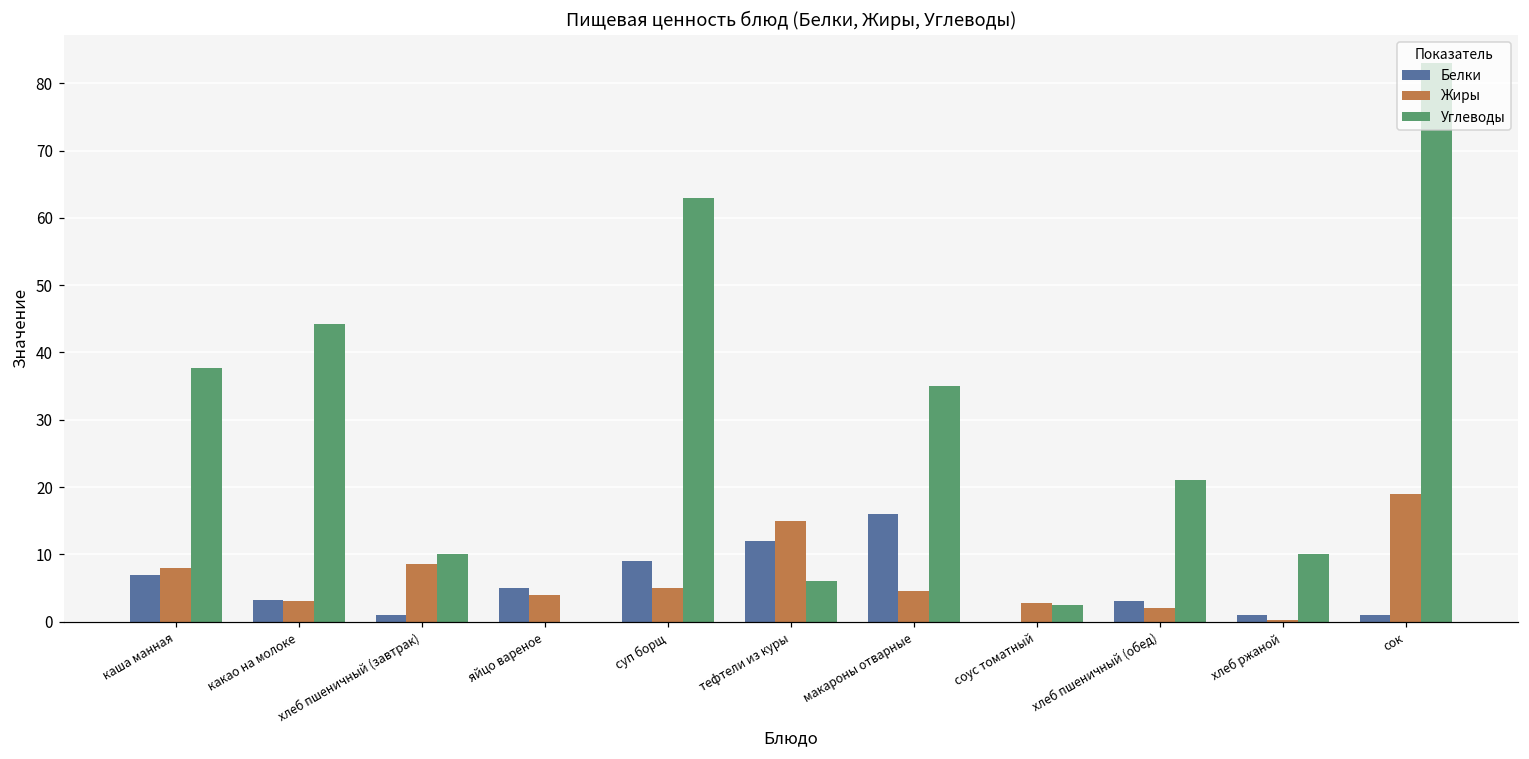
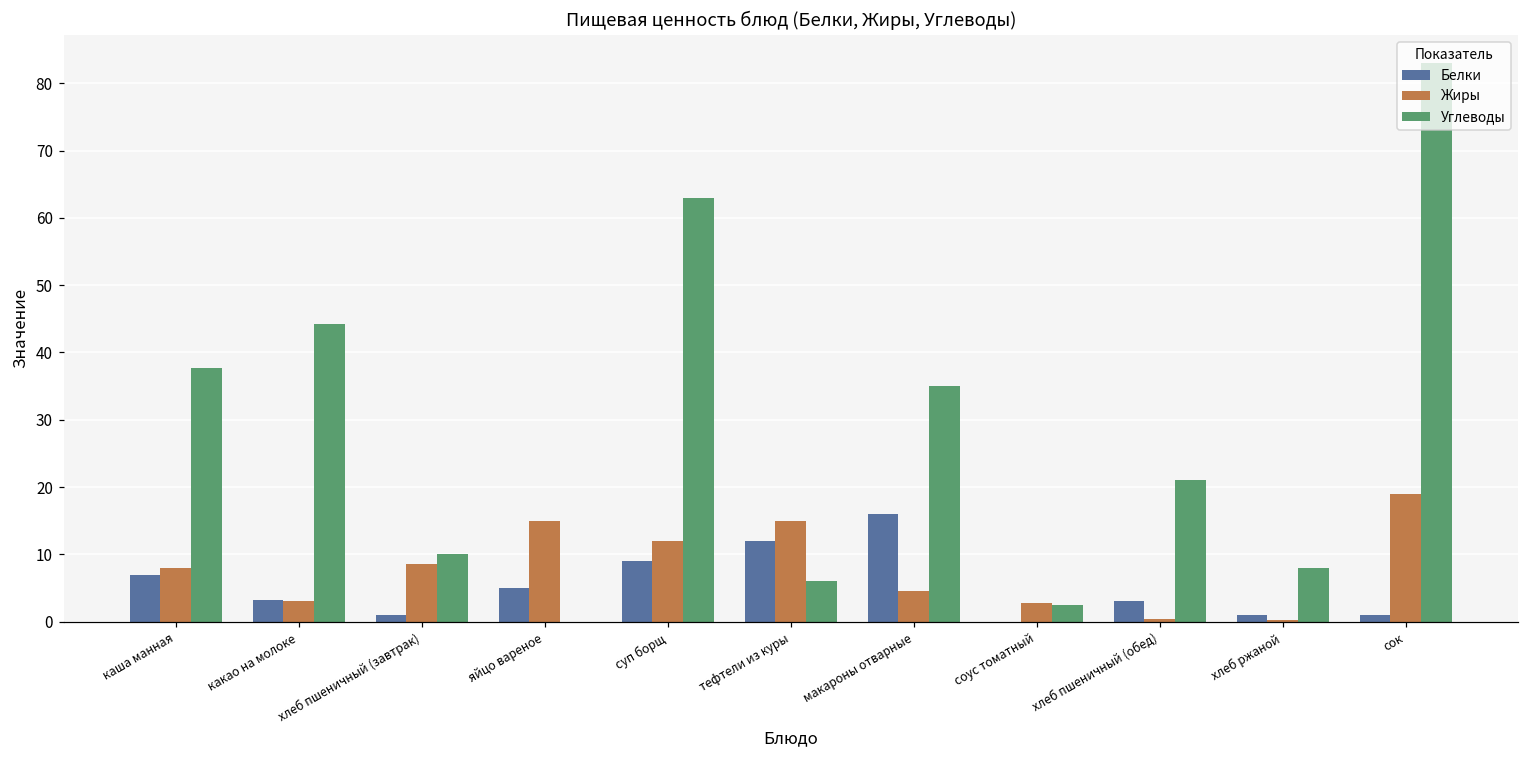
  {
    "Белки": {
      "каша манная": 7,
      "какао на молоке": 3,
      "хлеб пшеничный (завтрак)": 1,
      "яйцо вареное": 5,
      "суп борщ": 9,
      "тефтели из куры": 12,
      "макароны отварные": 16,
      "соус томатный": 0,
      "хлеб пшеничный (обед)": 3,
      "хлеб ржаной": 1,
      "сок": 1
    },
    "Жиры": {
      "каша манная": 8,
      "какао на молоке": 3,
      "хлеб пшеничный (завтрак)": 9,
-     "яйцо вареное": 4,
-     "суп борщ": 5,
+     "яйцо вареное": 15,
+     "суп борщ": 12,
      "тефтели из куры": 15,
      "макароны отварные": 5,
      "соус томатный": 3,
-     "хлеб пшеничный (обед)": 2,
+     "хлеб пшеничный (обед)": 0,
      "сок": 19
    },
    "Углеводы": {
      "каша манная": 38,
      "какао на молоке": 44,
      "хлеб пшеничный (завтрак)": 10,
      "яйцо вареное": 0,
      "суп борщ": 63,
      "тефтели из куры": 6,
      "макароны отварные": 35,
      "соус томатный": 2,
      "хлеб пшеничный (обед)": 21,
-     "хлеб ржаной": 10
+     "хлеб ржаной": 8
    }
  }
